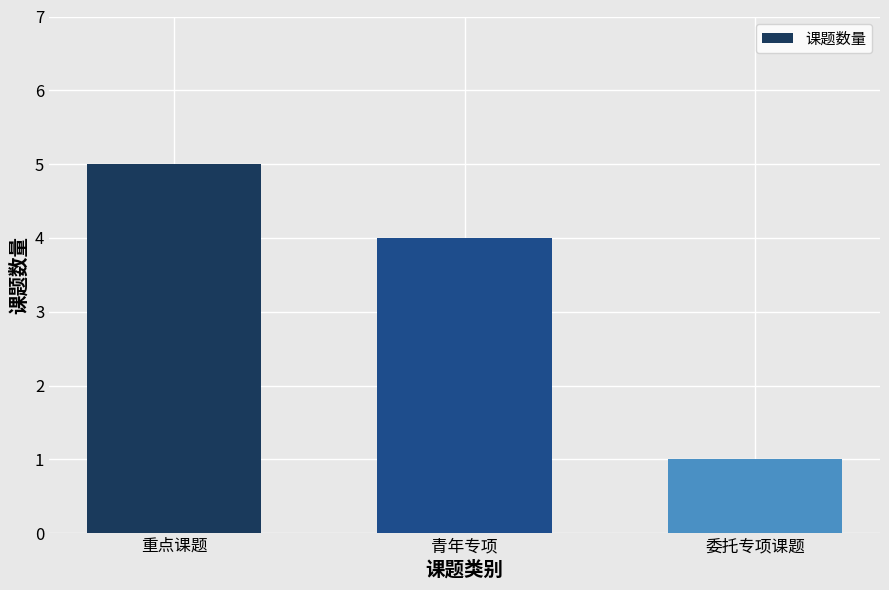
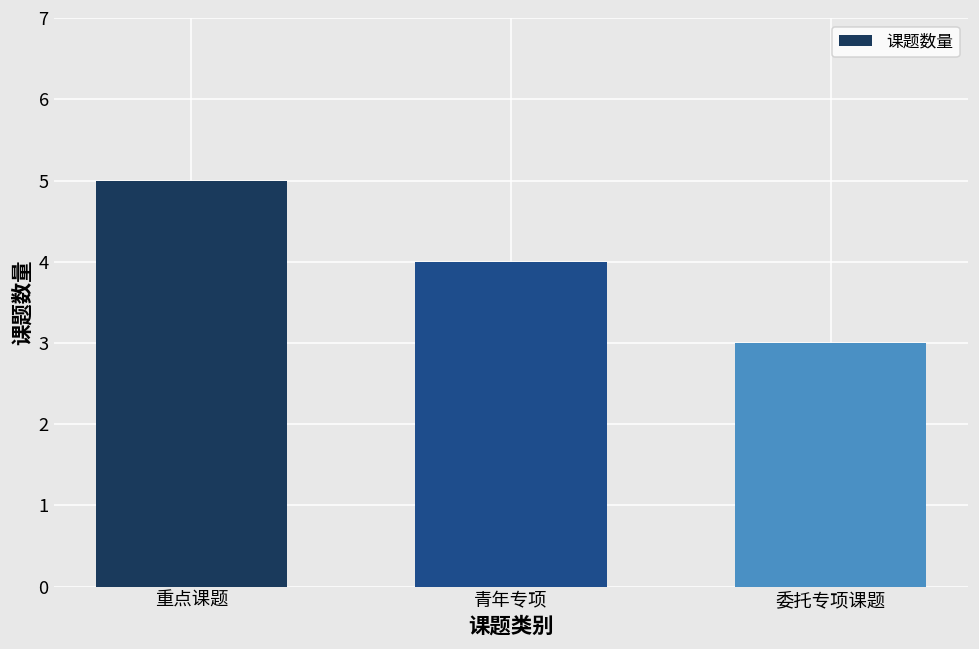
  {
    "重点课题": 5,
    "青年专项": 4,
-   "委托专项课题": 1
+   "委托专项课题": 3
  }
